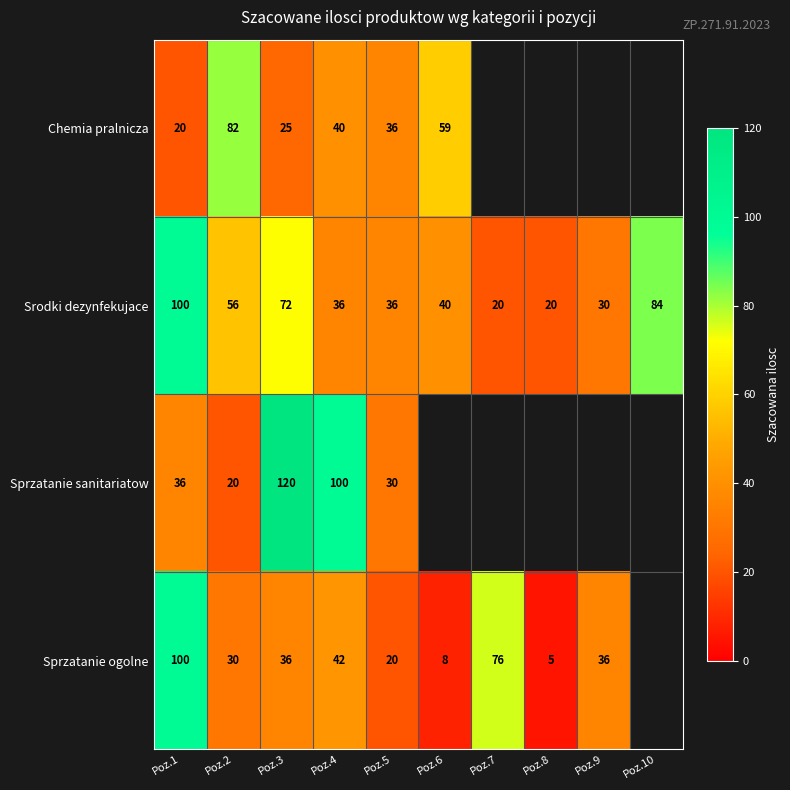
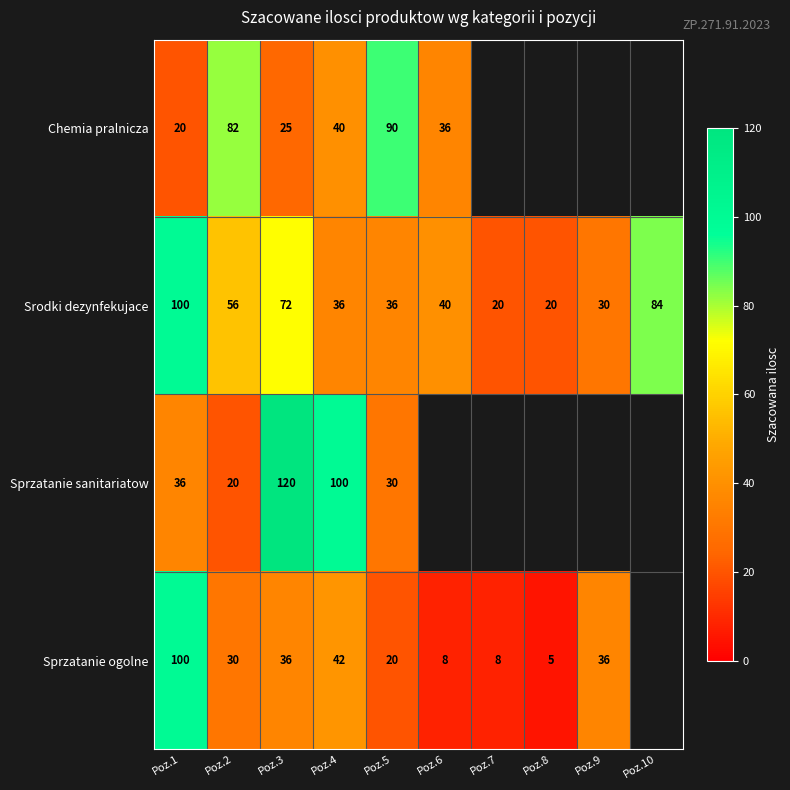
  {
    "Chemia pralnicza": {
      "Poz.1": 20,
      "Poz.2": 82,
      "Poz.3": 25,
      "Poz.4": 40,
-     "Poz.5": 36,
-     "Poz.6": 59
+     "Poz.5": 90,
+     "Poz.6": 36
    },
    "Srodki dezynfekujace": {
      "Poz.1": 100,
      "Poz.2": 56,
      "Poz.3": 72,
      "Poz.4": 36,
      "Poz.5": 36,
      "Poz.6": 40,
      "Poz.7": 20,
      "Poz.8": 20,
      "Poz.9": 30,
      "Poz.10": 84
    },
    "Sprzatanie sanitariatow": {
      "Poz.1": 36,
      "Poz.2": 20,
      "Poz.3": 120,
      "Poz.4": 100,
      "Poz.5": 30
    },
    "Sprzatanie ogolne": {
      "Poz.1": 100,
      "Poz.2": 30,
      "Poz.3": 36,
      "Poz.4": 42,
      "Poz.5": 20,
      "Poz.6": 8,
-     "Poz.7": 76,
+     "Poz.7": 8,
      "Poz.8": 5,
      "Poz.9": 36
    }
  }
